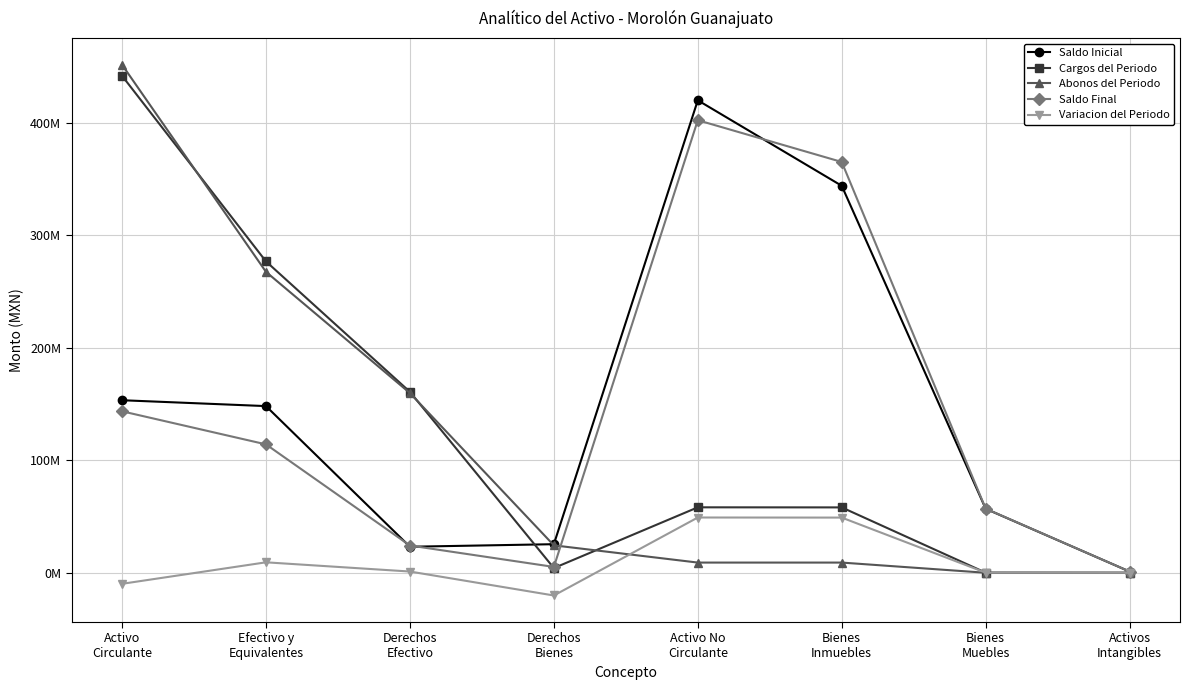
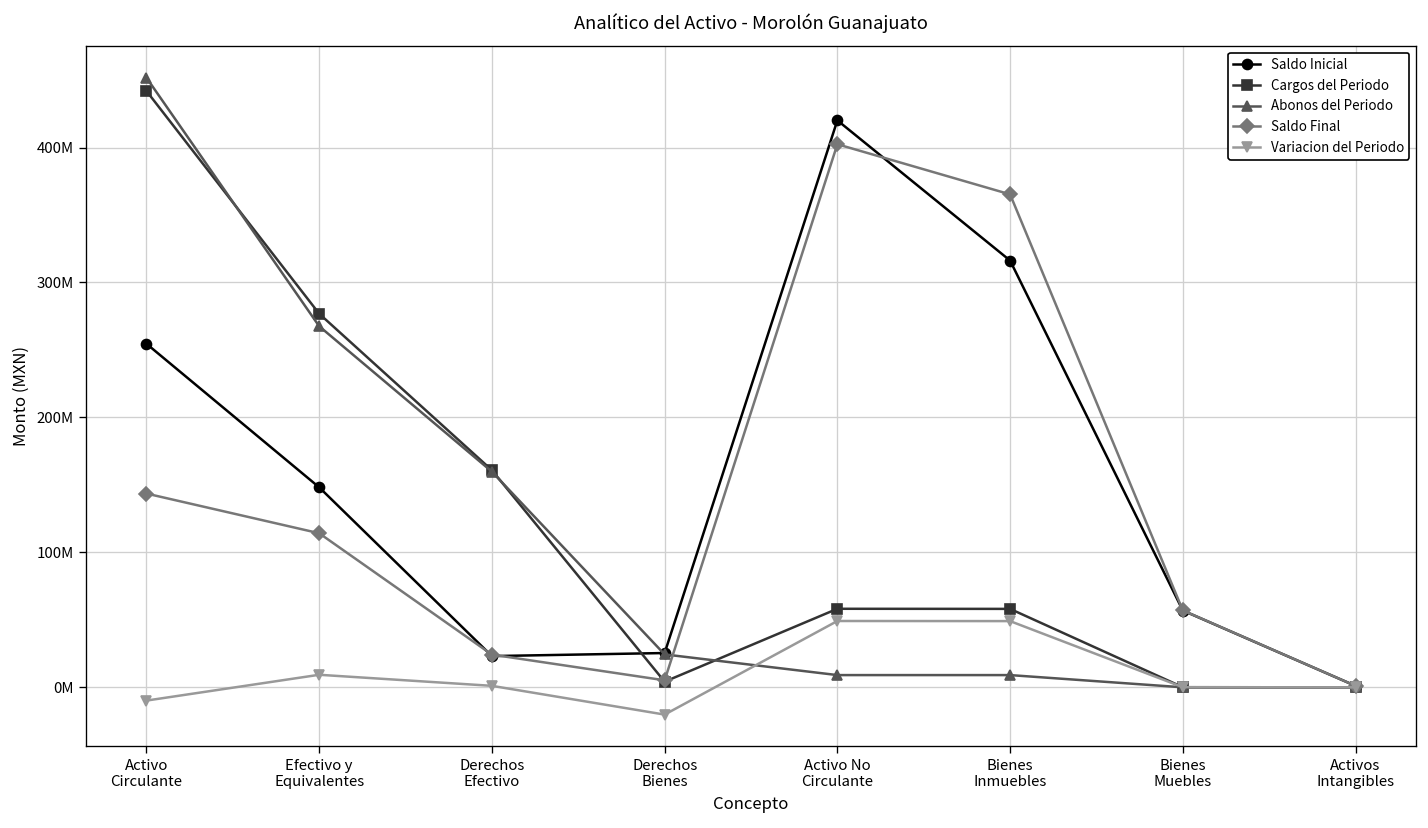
  {
    "Saldo Inicial": {
-     "Activo Circulante": 153000000,
+     "Activo Circulante": 255000000,
      "Efectivo y Equivalentes": 148000000,
      "Activo No Circulante": 420000000,
-     "Bienes Inmuebles": 344000000
+     "Bienes Inmuebles": 316000000
    }
  }
